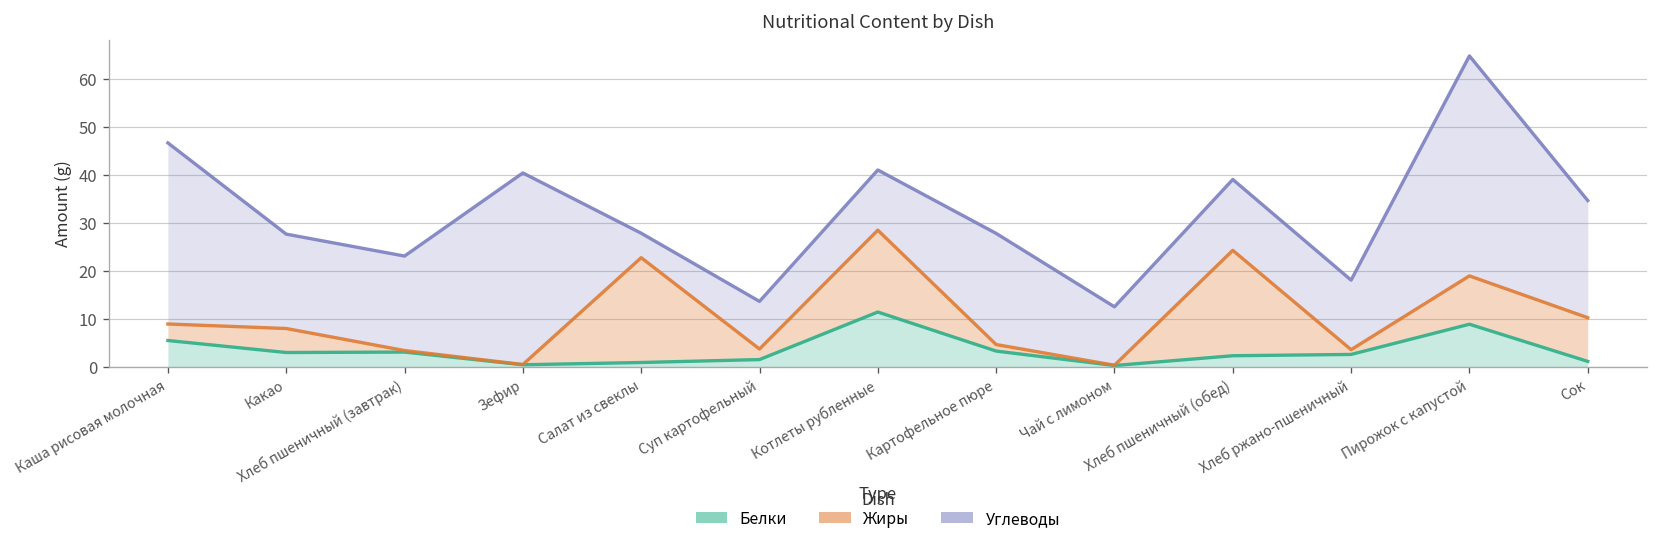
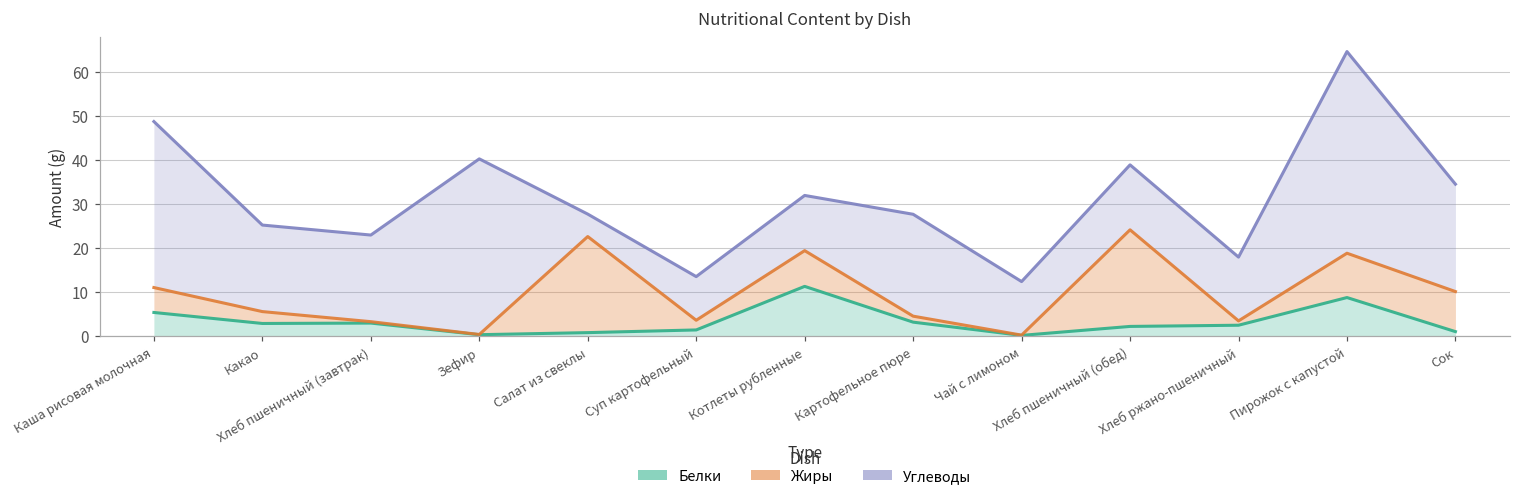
  {
    "Жиры": {
-     "Каша рисовая молочная": 3,
-     "Какао": 5,
+     "Каша рисовая молочная": 6,
+     "Какао": 3,
      "Салат из свеклы": 22,
      "Суп картофельный": 2,
-     "Котлеты рубленные": 17,
+     "Котлеты рубленные": 8,
      "Картофельное пюре": 1,
      "Хлеб пшеничный (обед)": 22,
      "Хлеб ржано-пшеничный": 1,
      "Пирожок с капустой": 10,
      "Сок": 9
    }
  }
